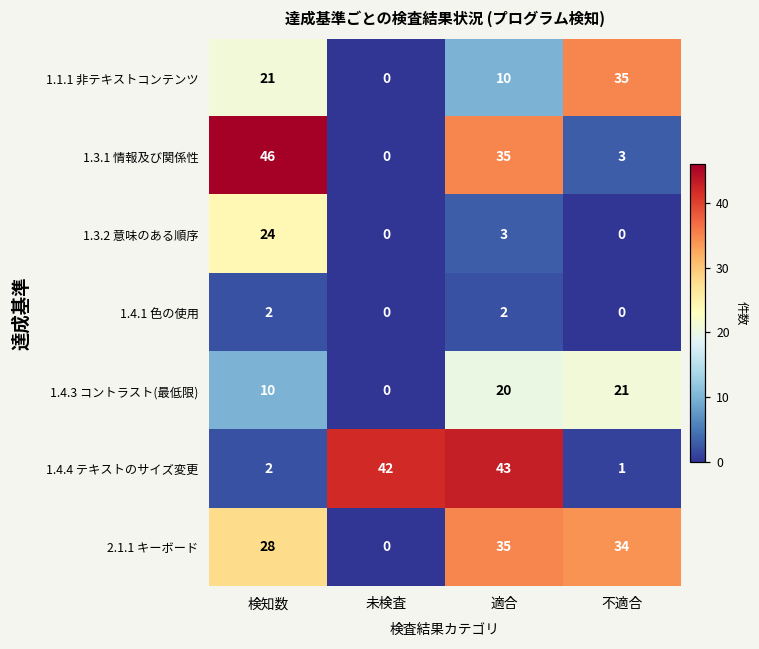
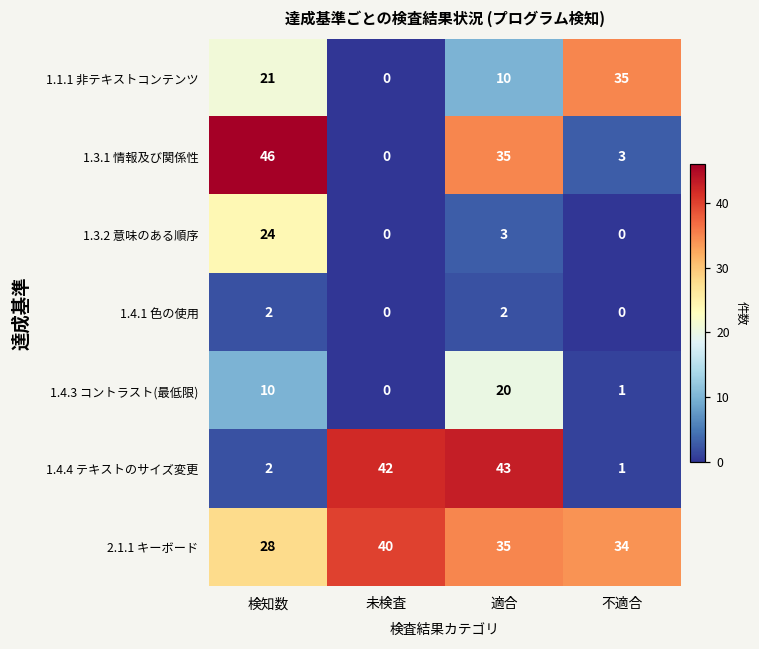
  {
    "1.1.1 非テキストコンテンツ": {
      "検知数": 21,
      "未検査": 0,
      "適合": 10,
      "不適合": 35
    },
    "1.3.1 情報及び関係性": {
      "検知数": 46,
      "未検査": 0,
      "適合": 35,
      "不適合": 3
    },
    "1.3.2 意味のある順序": {
      "検知数": 24,
      "未検査": 0,
      "適合": 3,
      "不適合": 0
    },
    "1.4.1 色の使用": {
      "検知数": 2,
      "未検査": 0,
      "適合": 2,
      "不適合": 0
    },
    "1.4.3 コントラスト(最低限)": {
      "検知数": 10,
      "未検査": 0,
      "適合": 20,
-     "不適合": 21
+     "不適合": 1
    },
    "1.4.4 テキストのサイズ変更": {
      "検知数": 2,
      "未検査": 42,
      "適合": 43,
      "不適合": 1
    },
    "2.1.1 キーボード": {
      "検知数": 28,
-     "未検査": 0,
+     "未検査": 40,
      "適合": 35,
      "不適合": 34
    }
  }
